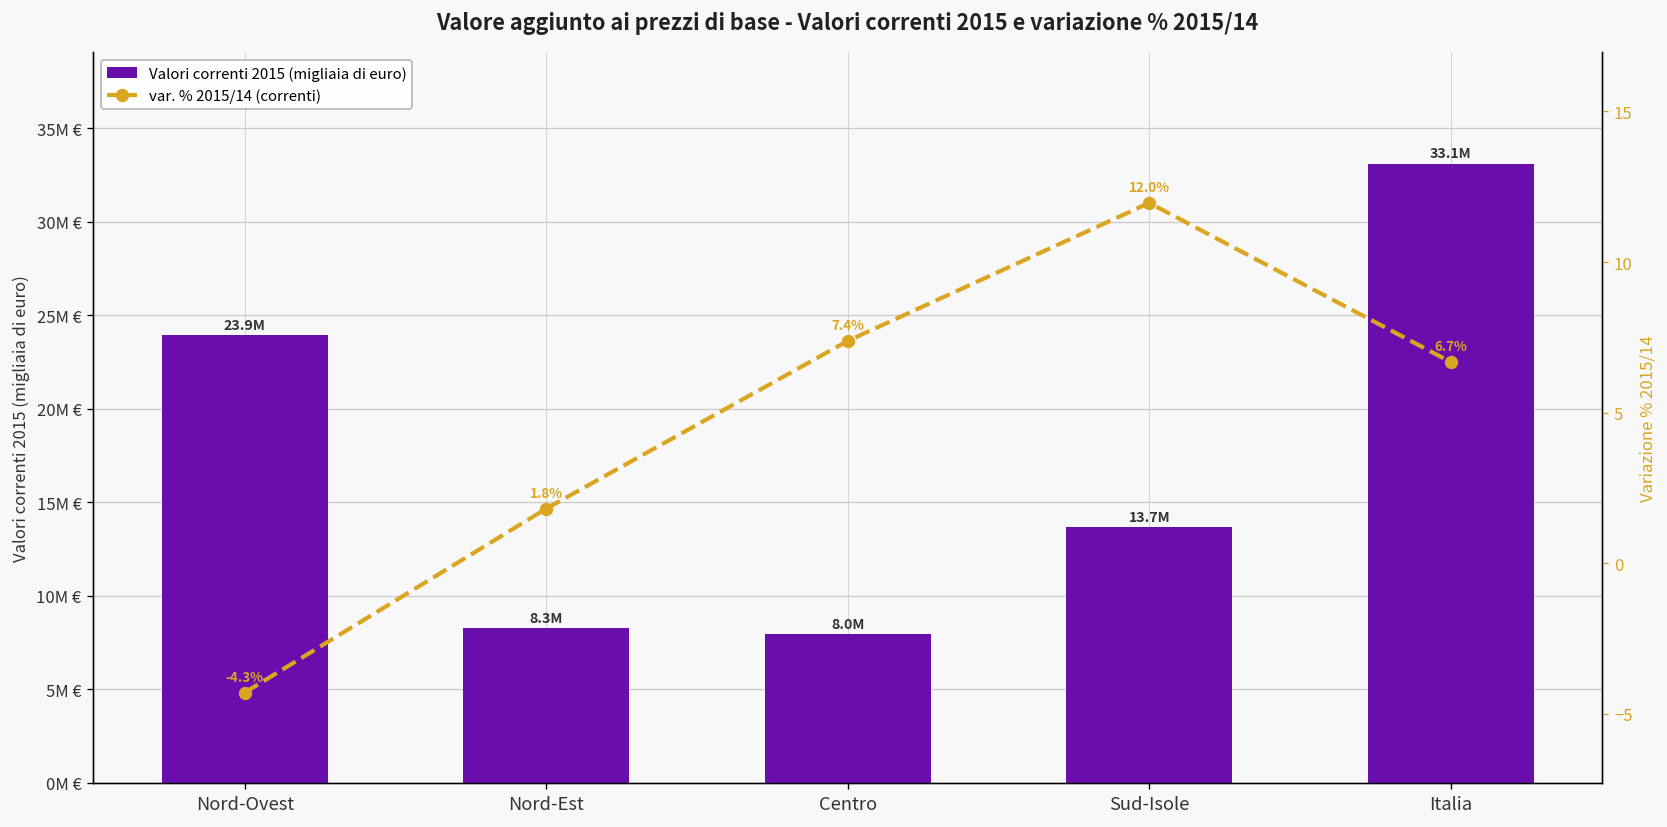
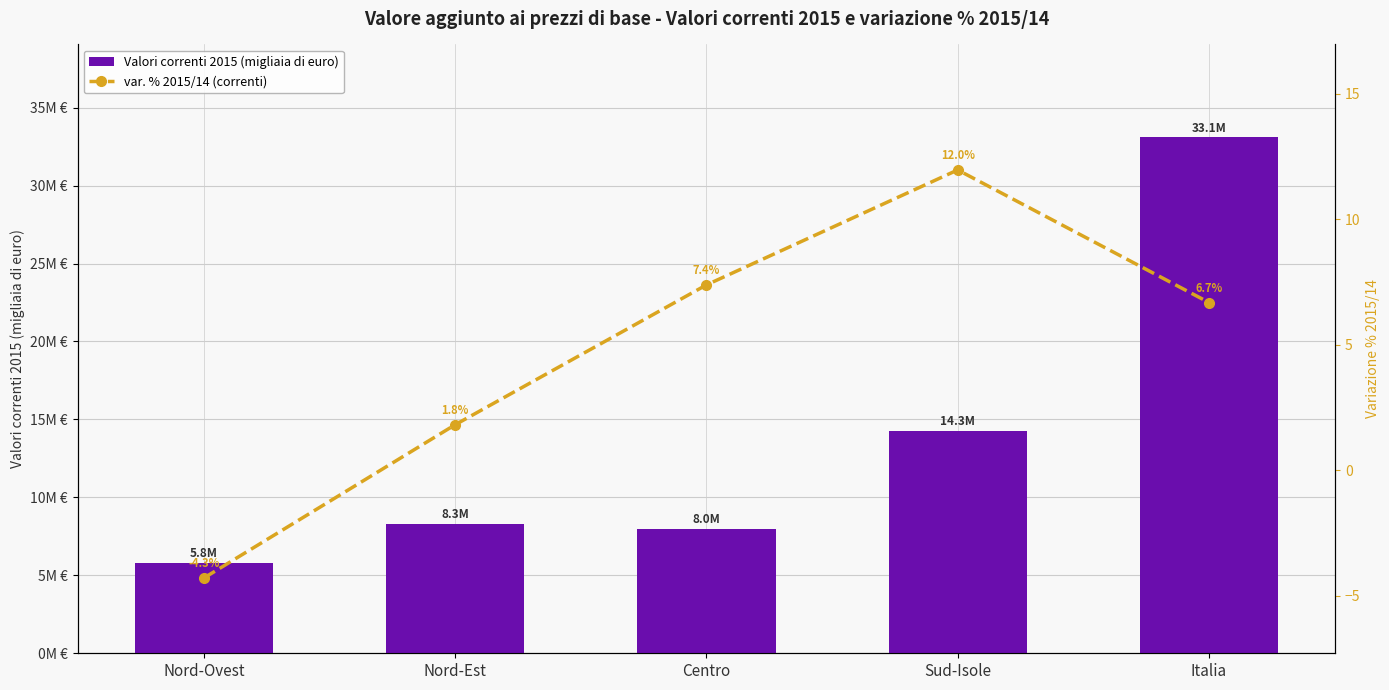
  {
    "Valori correnti 2015 (migliaia di euro)": {
-     "Nord-Ovest": "23.9M",
+     "Nord-Ovest": "5.8M",
      "Nord-Est": "8.3M",
      "Centro": "8.0M",
-     "Sud-Isole": "13.7M",
+     "Sud-Isole": "14.3M",
      "Italia": "33.1M"
    },
    "var. % 2015/14 (correnti)": {
      "Nord-Ovest": "-4.3%",
      "Nord-Est": "1.8%",
      "Centro": "7.4%",
      "Sud-Isole": "12.0%",
      "Italia": "6.7%"
    }
  }
